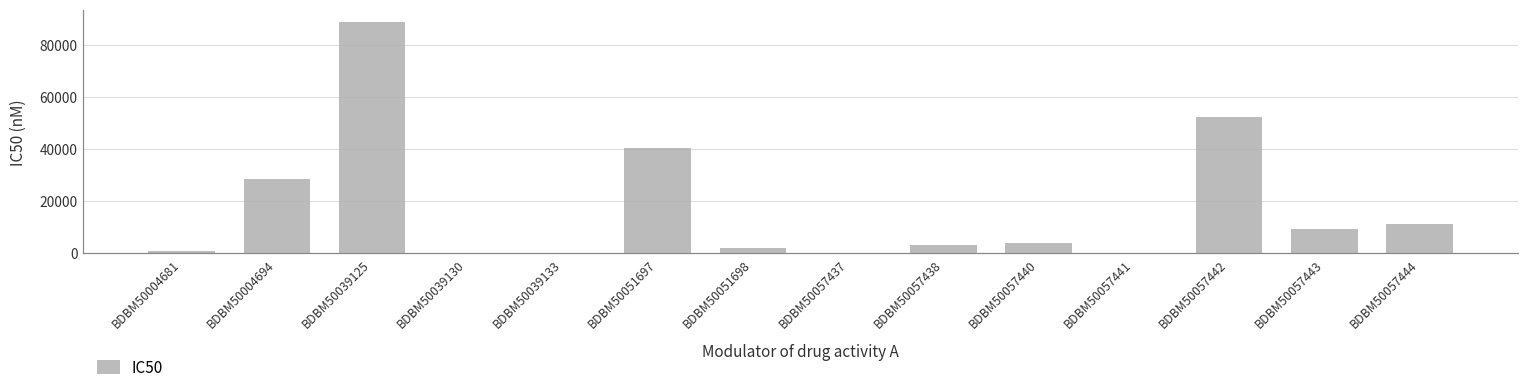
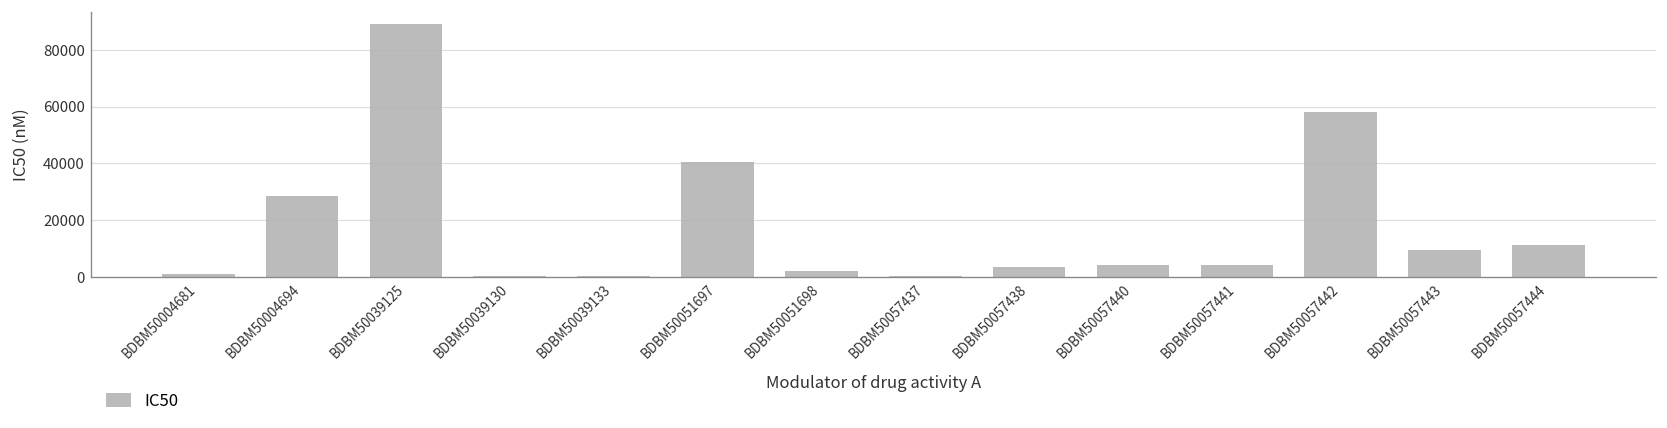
  {
    "BDBM50004694": 28000,
    "BDBM50039125": 89000,
    "BDBM50051697": 40000,
    "BDBM50051698": 2000,
    "BDBM50057438": 3000,
    "BDBM50057440": 4000,
-   "BDBM50057441": 0,
-   "BDBM50057442": 52000,
+   "BDBM50057441": 4000,
+   "BDBM50057442": 58000,
    "BDBM50057443": 9000,
    "BDBM50057444": 11000
  }
